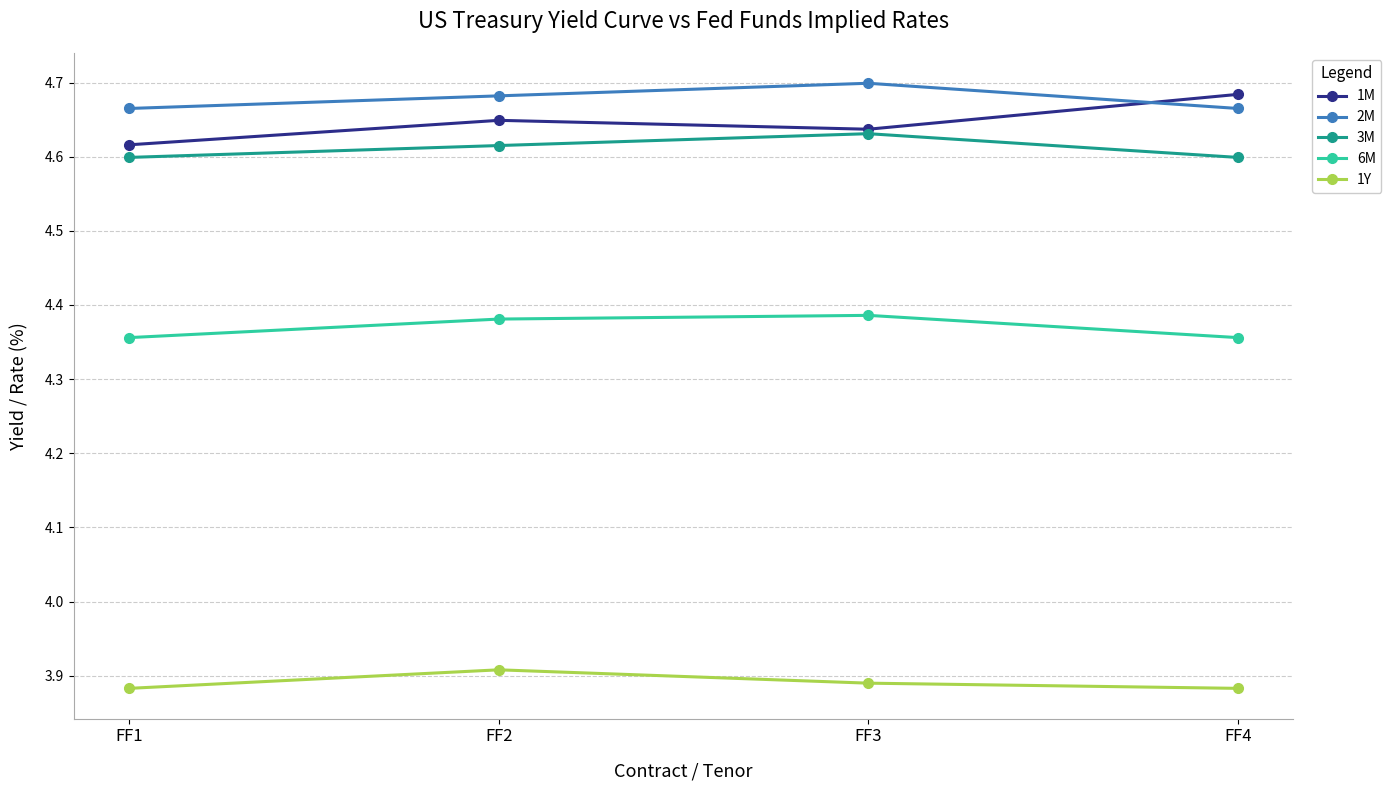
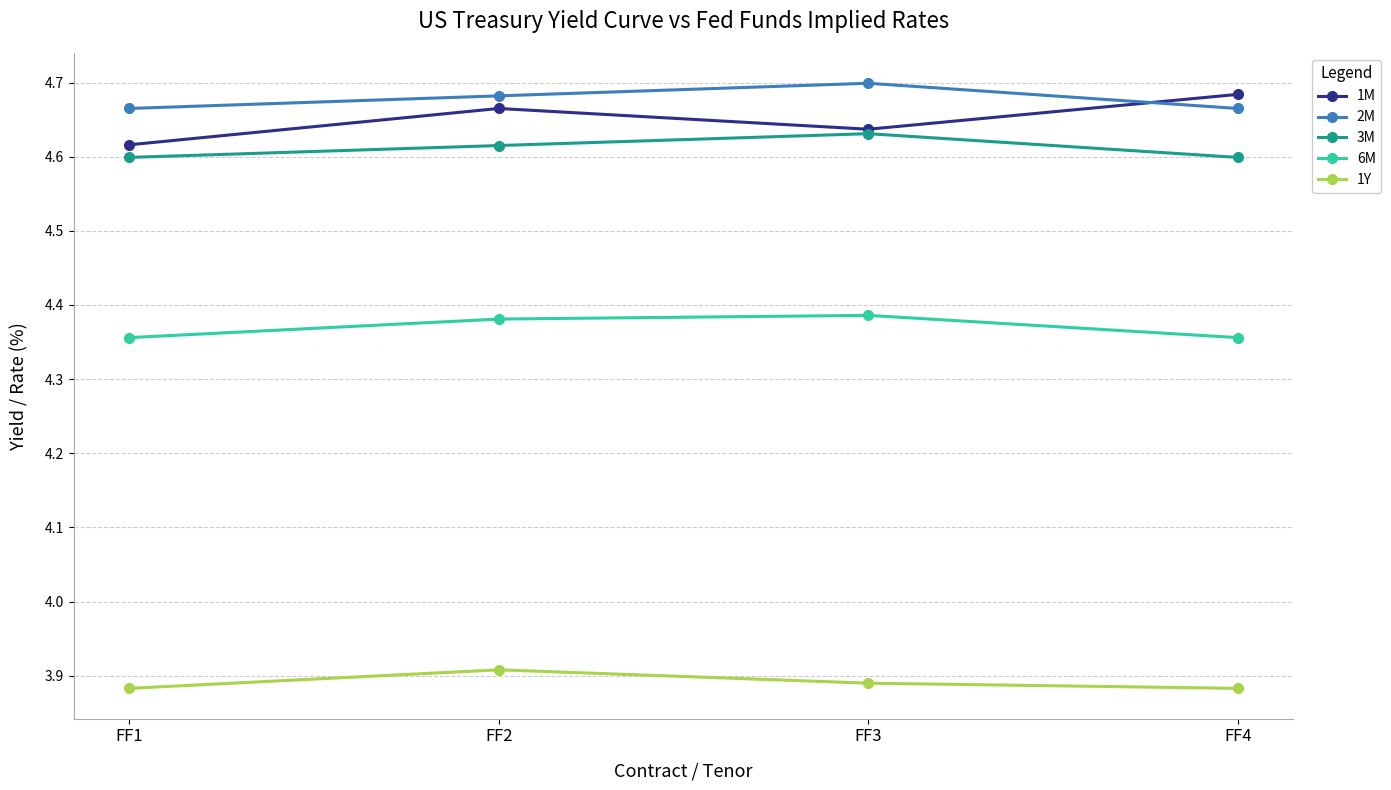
  {
    "1M": {
      "FF1": 4.62,
-     "FF2": 4.65,
+     "FF2": 4.67,
      "FF3": 4.64,
      "FF4": 4.68
    },
    "2M": {
      "FF1": 4.67,
      "FF2": 4.68,
      "FF3": 4.70,
      "FF4": 4.67
    },
    "1Y": {
      "FF1": 3.88,
      "FF2": 3.91,
      "FF3": 3.89,
      "FF4": 3.88
    }
  }
